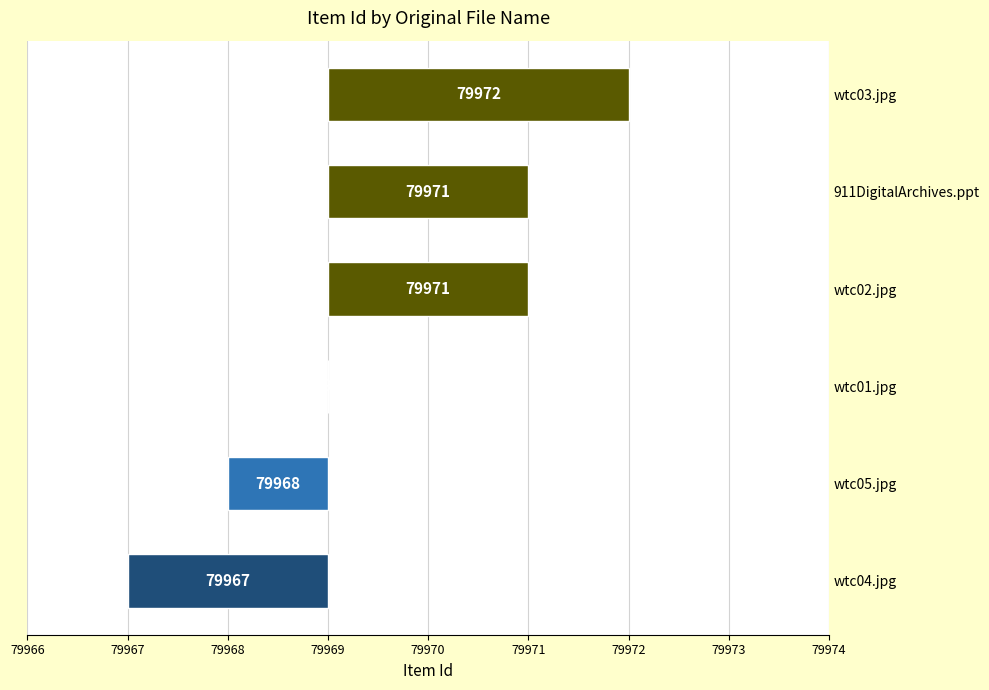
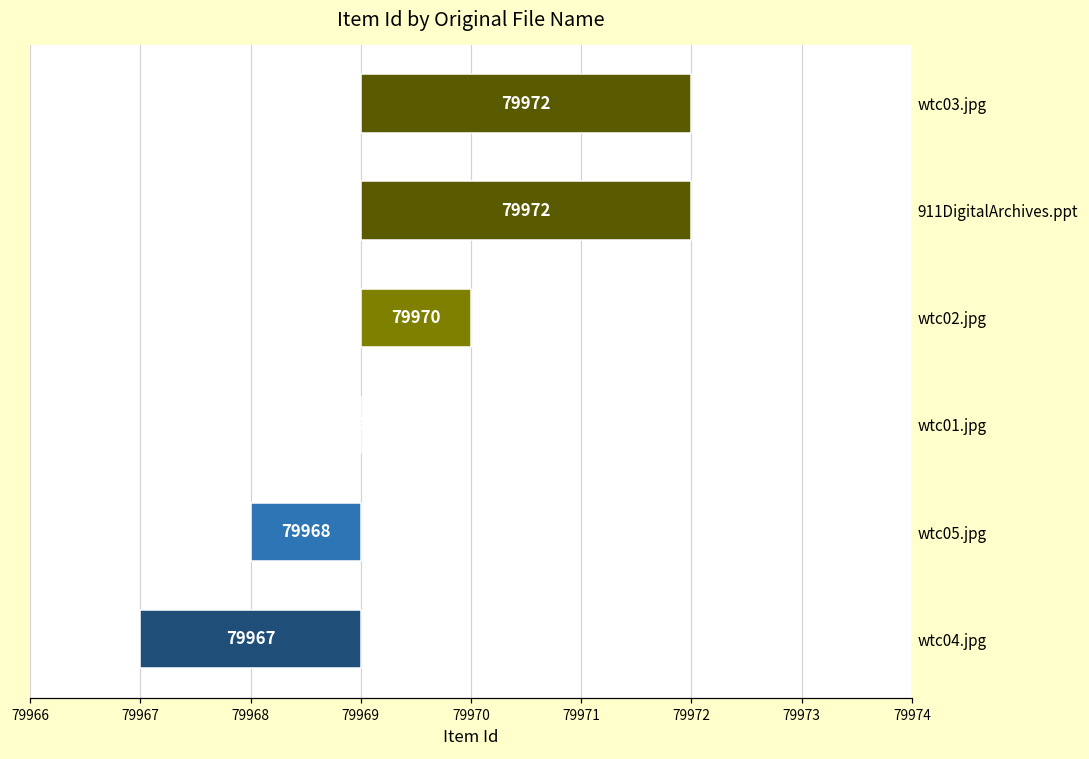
  {
-   "911DigitalArchives.ppt": 79971,
-   "wtc02.jpg": 79971
+   "911DigitalArchives.ppt": 79972,
+   "wtc02.jpg": 79970
  }
